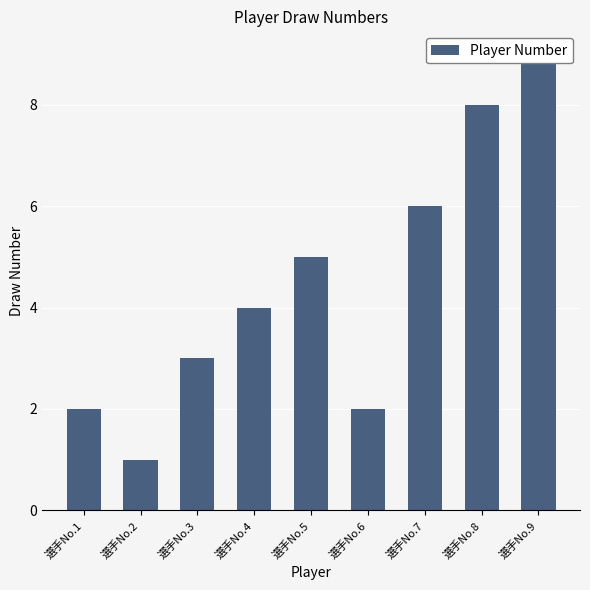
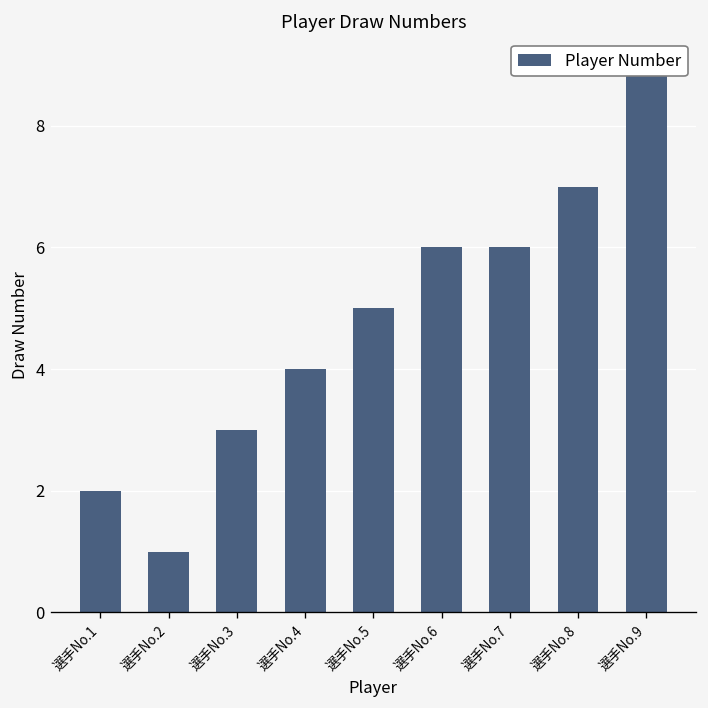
  {
    "選手No.1": 2,
    "選手No.2": 1,
    "選手No.3": 3,
    "選手No.4": 4,
    "選手No.5": 5,
-   "選手No.6": 2,
+   "選手No.6": 6,
    "選手No.7": 6,
-   "選手No.8": 8
+   "選手No.8": 7
  }
